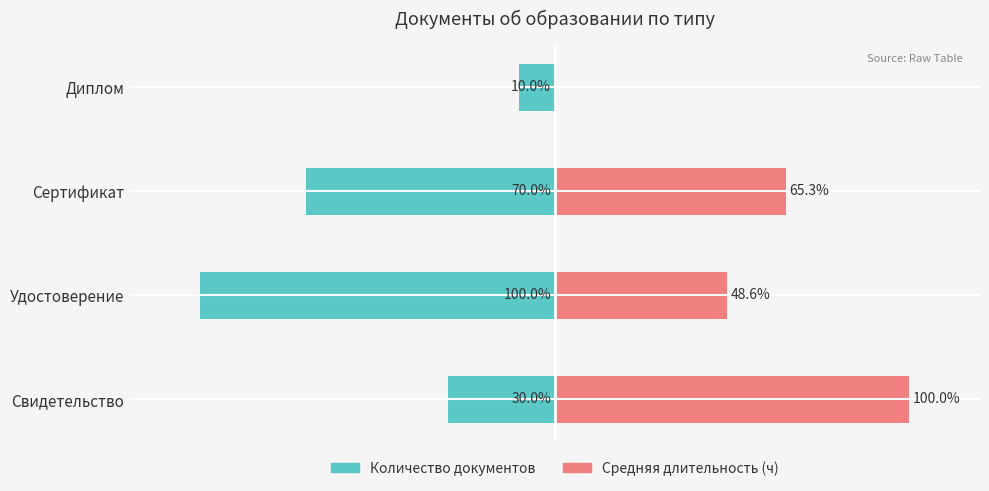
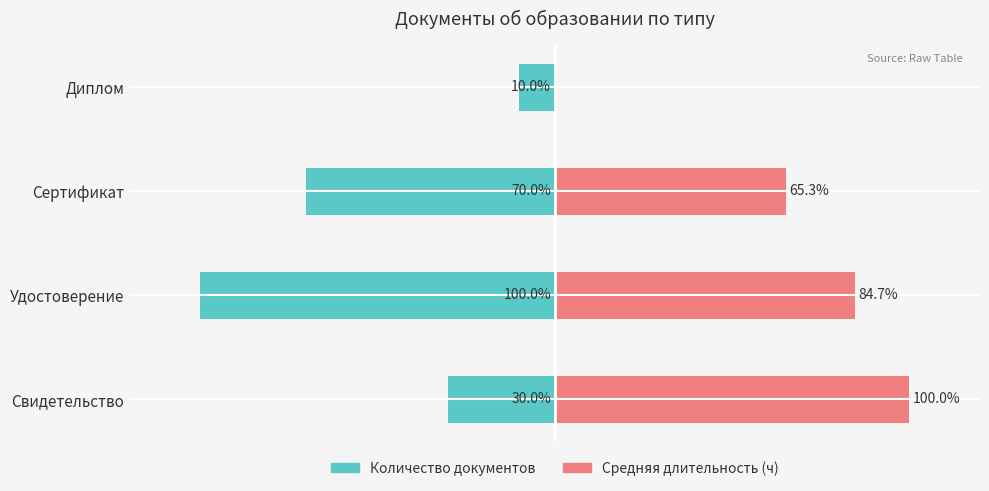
  {
    "Средняя длительность (ч)": {
      "Сертификат": "65.3%",
-     "Удостоверение": "48.6%",
+     "Удостоверение": "84.7%",
      "Свидетельство": "100.0%"
    }
  }
